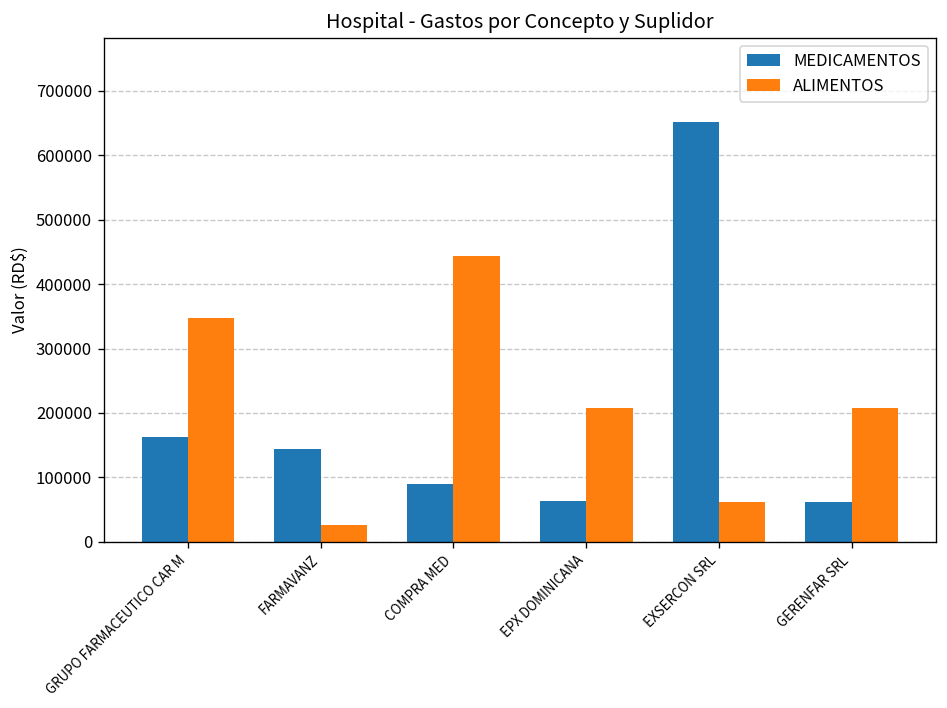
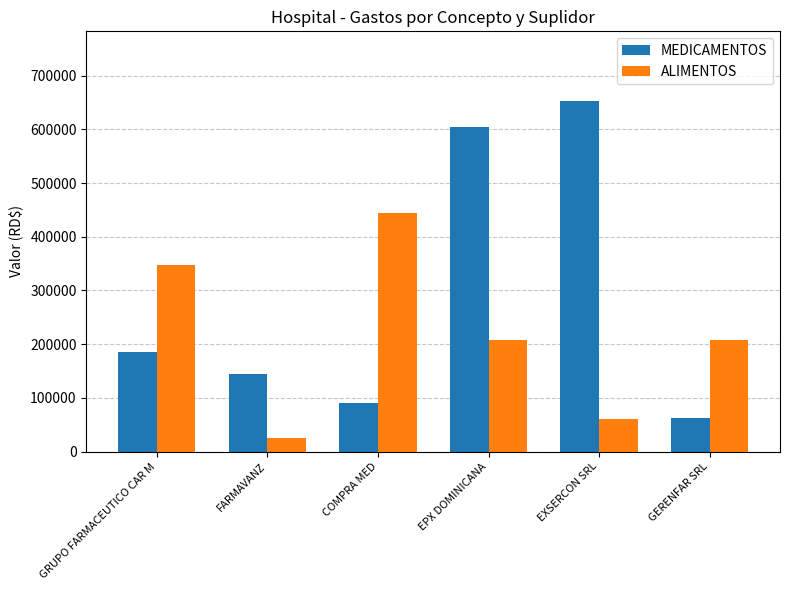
  {
    "MEDICAMENTOS": {
-     "GRUPO FARMACEUTICO CAR M": 160000,
+     "GRUPO FARMACEUTICO CAR M": 190000,
      "FARMAVANZ": 140000,
      "COMPRA MED": 90000,
-     "EPX DOMINICANA": 60000,
+     "EPX DOMINICANA": 600000,
      "EXSERCON SRL": 650000,
      "GERENFAR SRL": 60000
    },
    "ALIMENTOS": {
      "GRUPO FARMACEUTICO CAR M": 350000,
      "FARMAVANZ": 30000,
      "COMPRA MED": 440000,
      "EPX DOMINICANA": 210000,
      "EXSERCON SRL": 60000,
      "GERENFAR SRL": 210000
    }
  }
